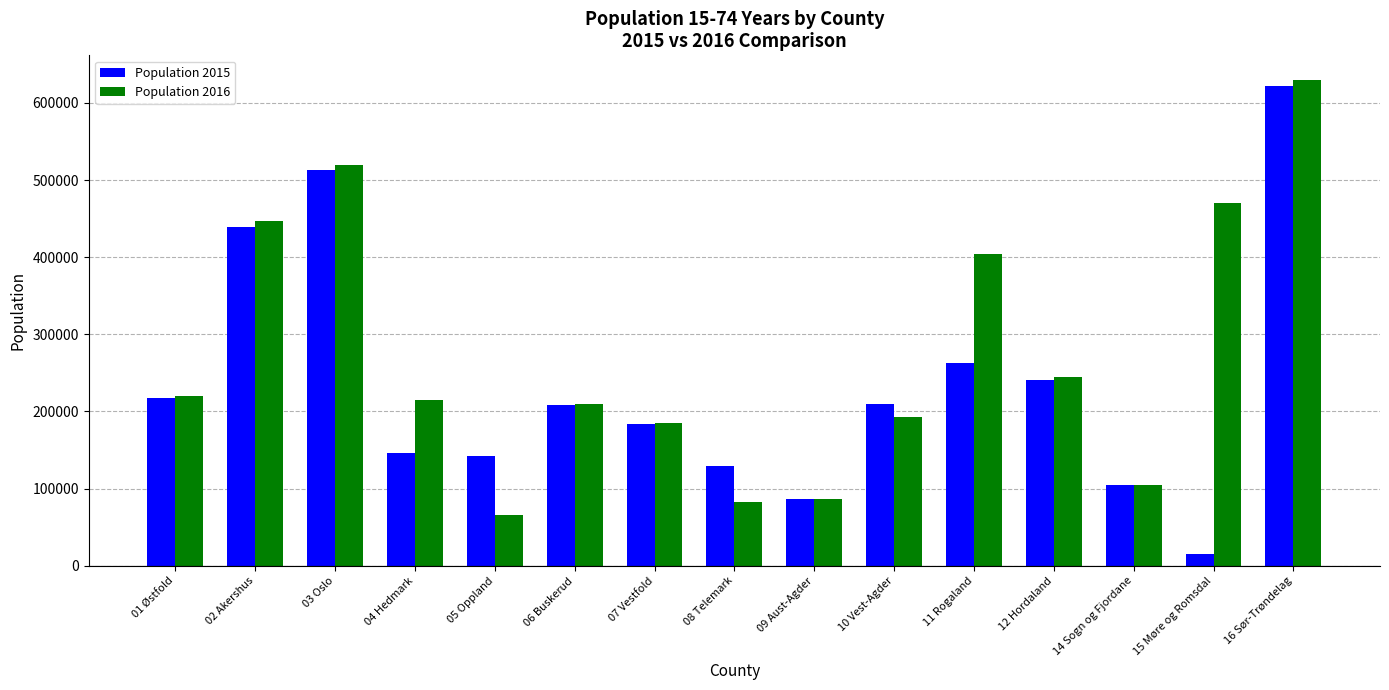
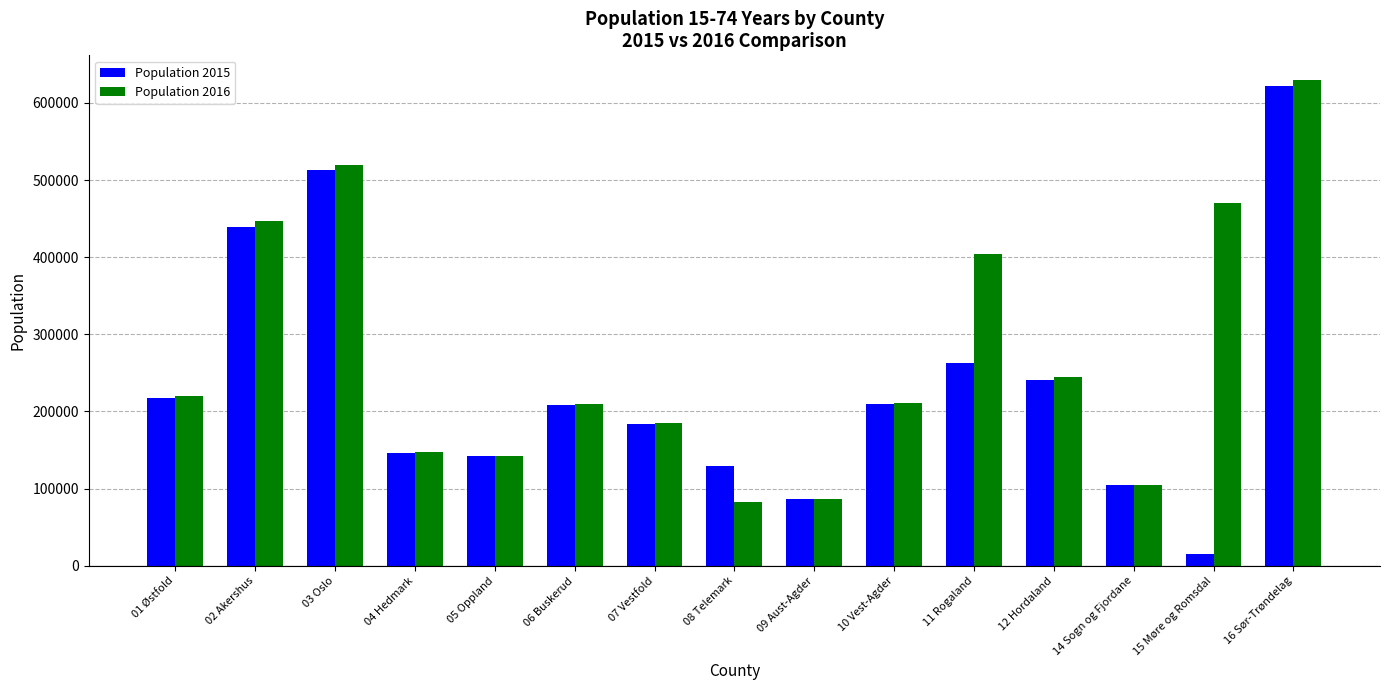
  {
    "Population 2015": {
      "01 Østfold": 220000,
      "02 Akershus": 440000,
      "03 Oslo": 510000,
      "04 Hedmark": 150000,
      "05 Oppland": 140000,
      "06 Buskerud": 210000,
      "07 Vestfold": 180000,
      "08 Telemark": 130000,
      "09 Aust-Agder": 90000,
      "10 Vest-Agder": 210000,
      "11 Rogaland": 260000,
      "12 Hordaland": 240000,
      "14 Sogn og Fjordane": 100000,
      "15 Møre og Romsdal": 20000,
      "16 Sør-Trøndelag": 620000
    },
    "Population 2016": {
      "01 Østfold": 220000,
      "02 Akershus": 450000,
      "03 Oslo": 520000,
-     "04 Hedmark": 220000,
-     "05 Oppland": 70000,
+     "04 Hedmark": 150000,
+     "05 Oppland": 140000,
      "06 Buskerud": 210000,
      "07 Vestfold": 190000,
      "08 Telemark": 80000,
      "09 Aust-Agder": 90000,
-     "10 Vest-Agder": 190000,
+     "10 Vest-Agder": 210000,
      "11 Rogaland": 400000,
      "12 Hordaland": 240000,
      "14 Sogn og Fjordane": 110000,
      "15 Møre og Romsdal": 470000,
      "16 Sør-Trøndelag": 630000
    }
  }
